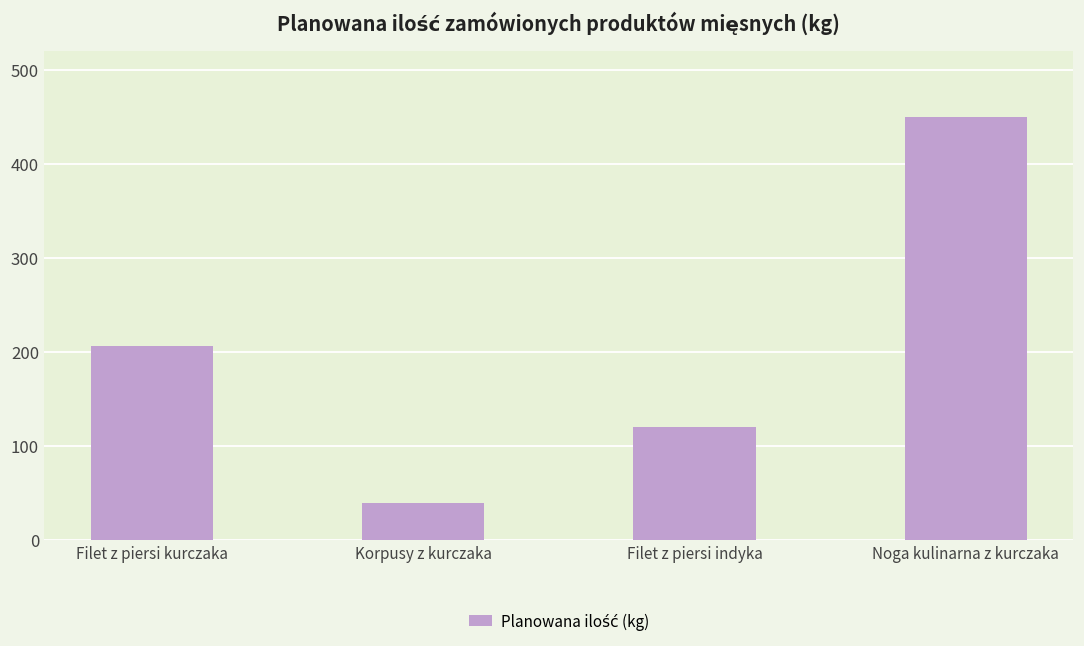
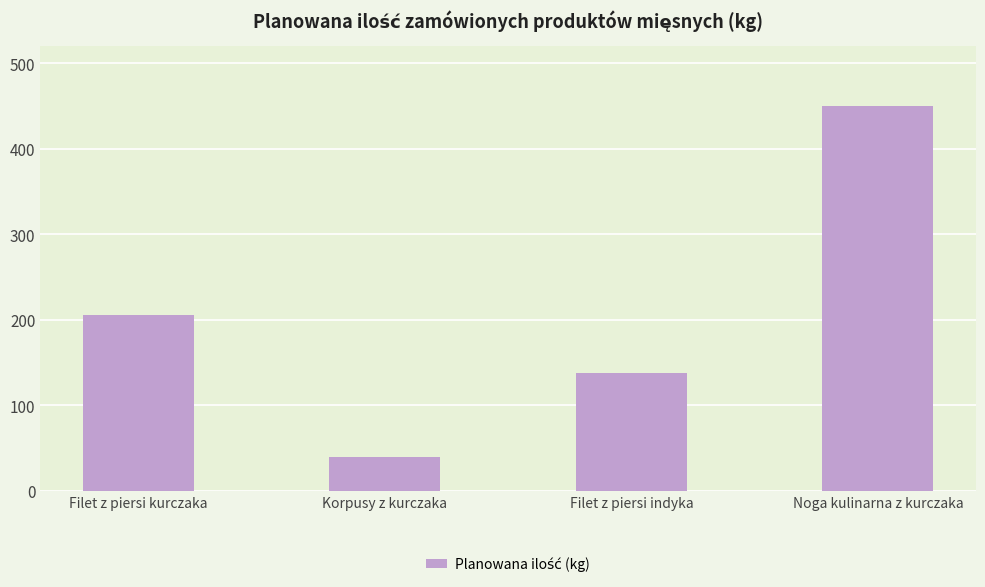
  {
    "Filet z piersi kurczaka": 210,
    "Korpusy z kurczaka": 40,
-   "Filet z piersi indyka": 120,
+   "Filet z piersi indyka": 140,
    "Noga kulinarna z kurczaka": 450
  }
